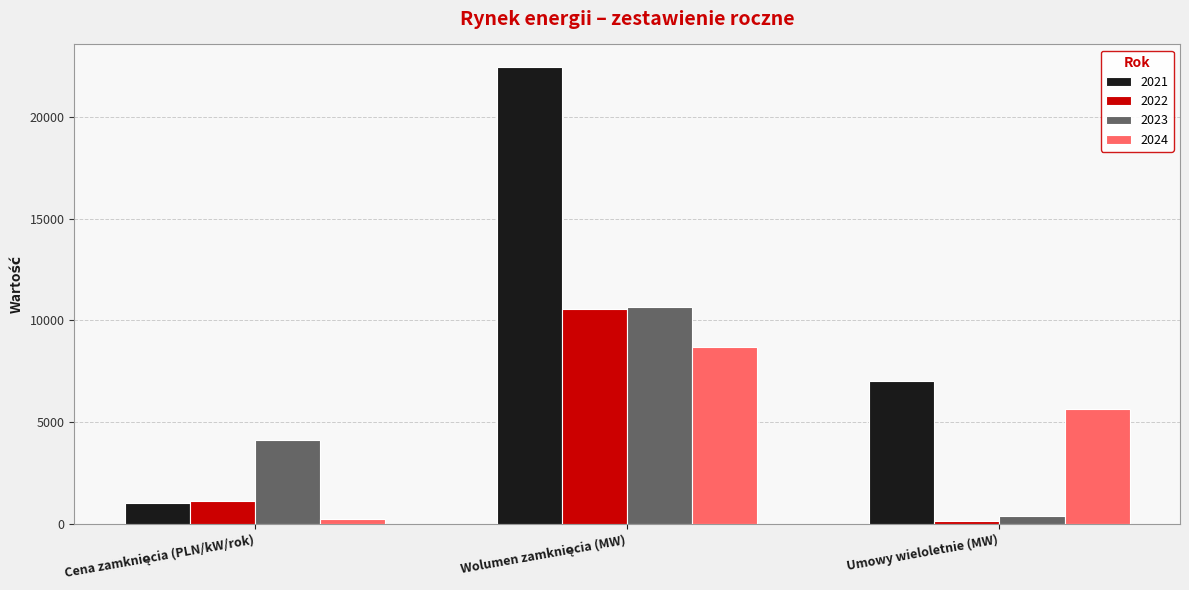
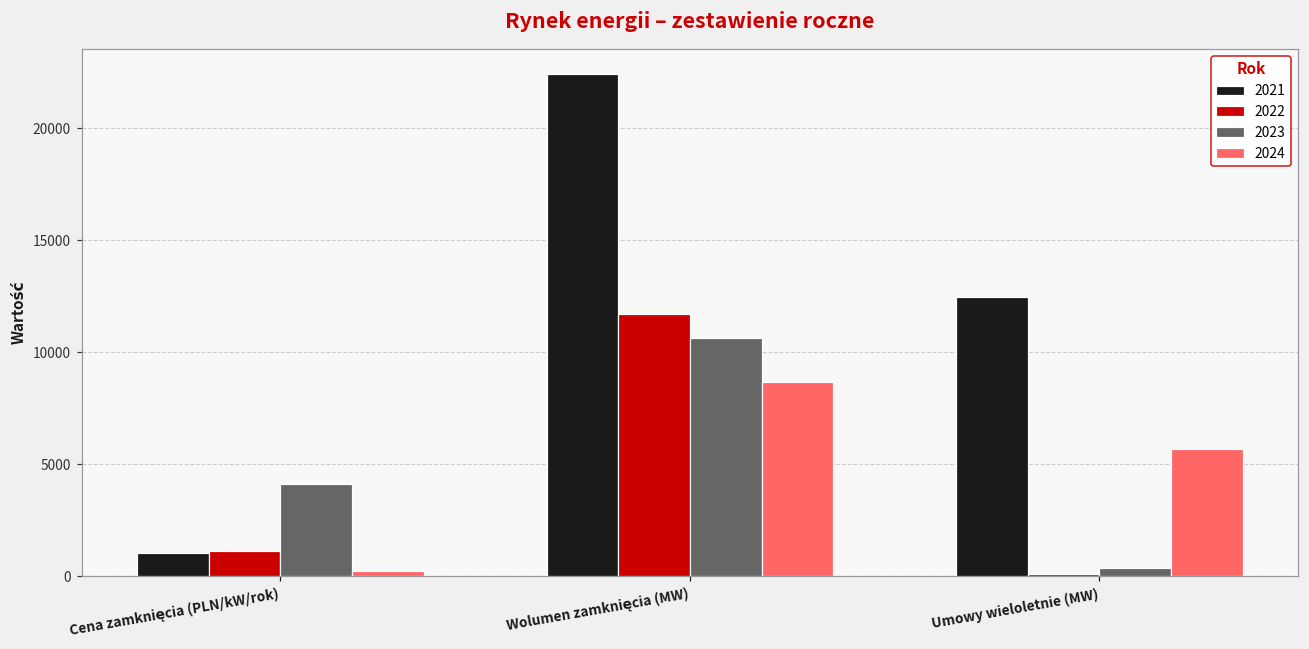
  {
    "2021": {
      "Cena zamknięcia (PLN/kW/rok)": 1000,
      "Wolumen zamknięcia (MW)": 22400,
-     "Umowy wieloletnie (MW)": 7000
+     "Umowy wieloletnie (MW)": 12500
    },
    "2022": {
      "Cena zamknięcia (PLN/kW/rok)": 1100,
-     "Wolumen zamknięcia (MW)": 10600,
+     "Wolumen zamknięcia (MW)": 11700,
      "Umowy wieloletnie (MW)": 100
    },
    "2023": {
      "Cena zamknięcia (PLN/kW/rok)": 4100,
      "Wolumen zamknięcia (MW)": 10600,
      "Umowy wieloletnie (MW)": 400
    },
    "2024": {
      "Cena zamknięcia (PLN/kW/rok)": 300,
      "Wolumen zamknięcia (MW)": 8700,
      "Umowy wieloletnie (MW)": 5700
    }
  }
